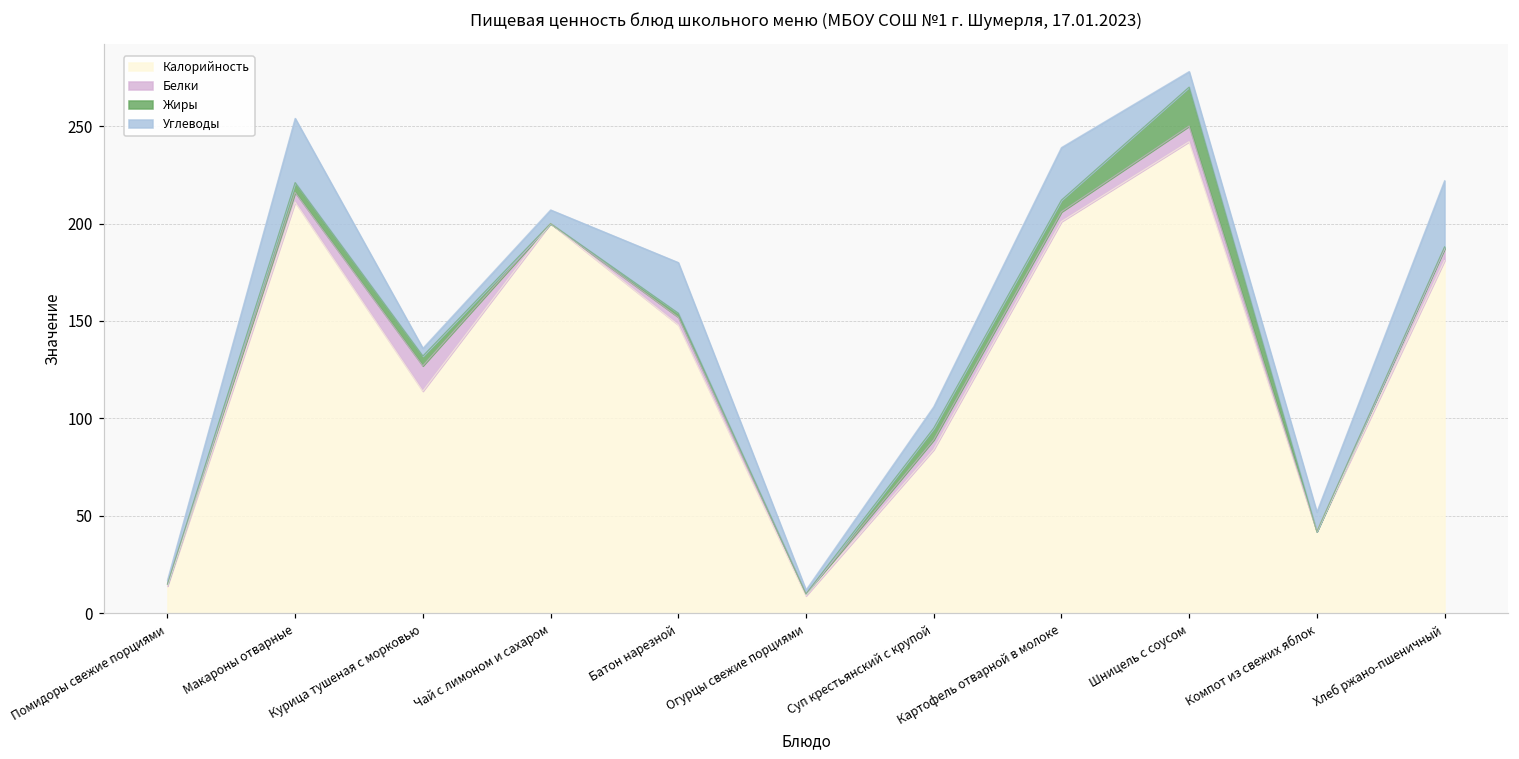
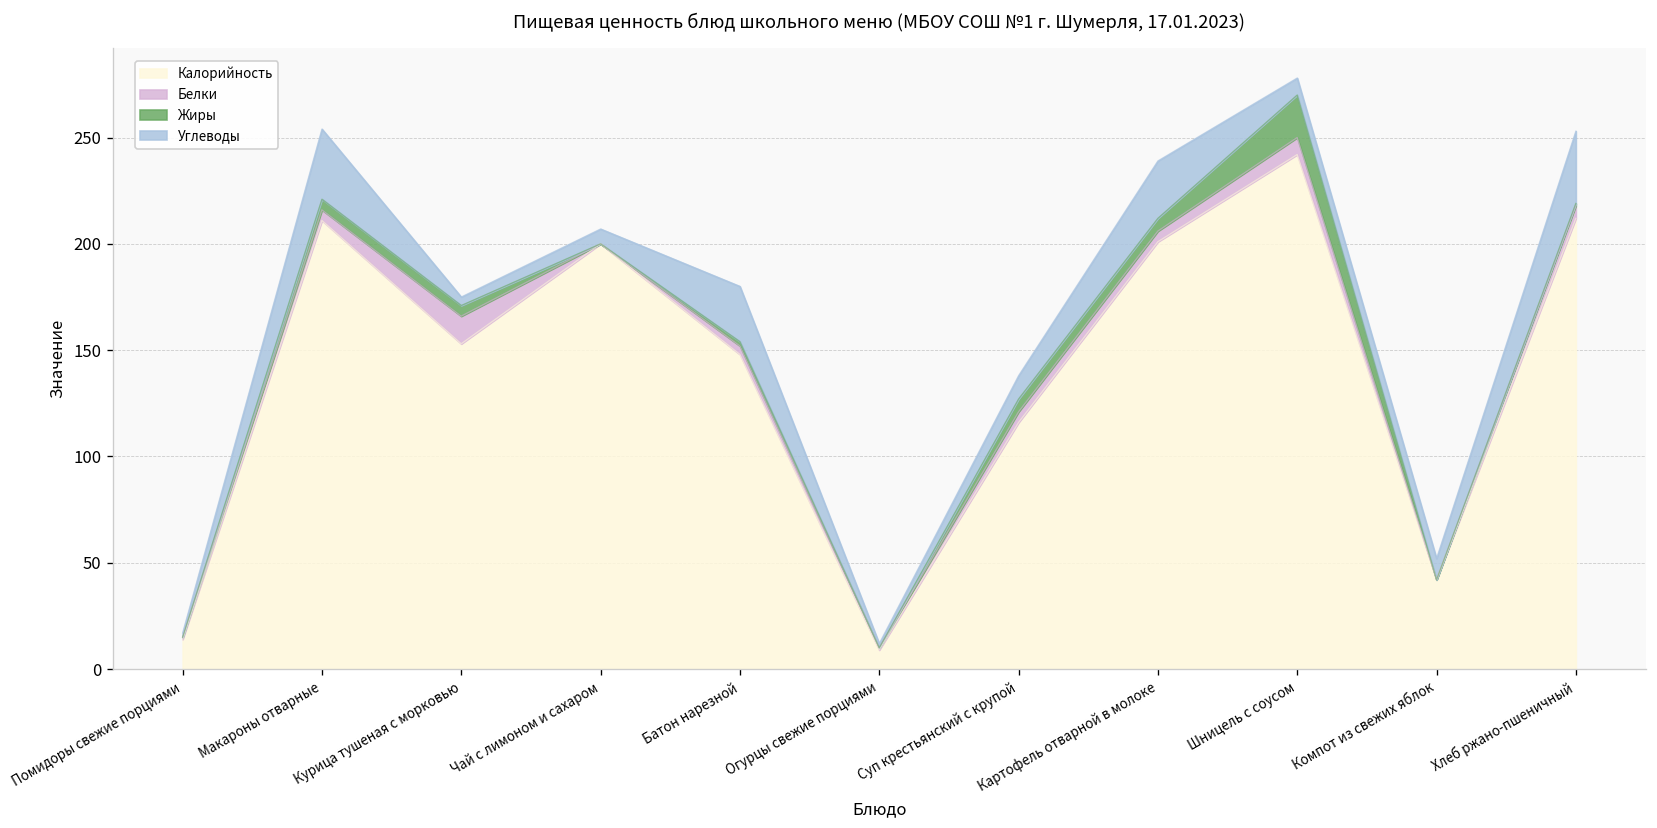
  {
    "Калорийность": {
      "Макароны отварные": 211,
-     "Курица тушеная с морковью": 114,
+     "Курица тушеная с морковью": 153,
      "Батон нарезной": 148,
-     "Суп крестьянский с крупой": 84,
+     "Суп крестьянский с крупой": 116,
      "Картофель отварной в молоке": 201,
      "Шницель с соусом": 242,
-     "Хлеб ржано-пшеничный": 181
+     "Хлеб ржано-пшеничный": 212
    },
    "Жиры": {
      "Макароны отварные": 5,
      "Курица тушеная с морковью": 5,
      "Батон нарезной": 2,
      "Суп крестьянский с крупой": 6,
      "Картофель отварной в молоке": 6,
      "Шницель с соусом": 20
    }
  }
